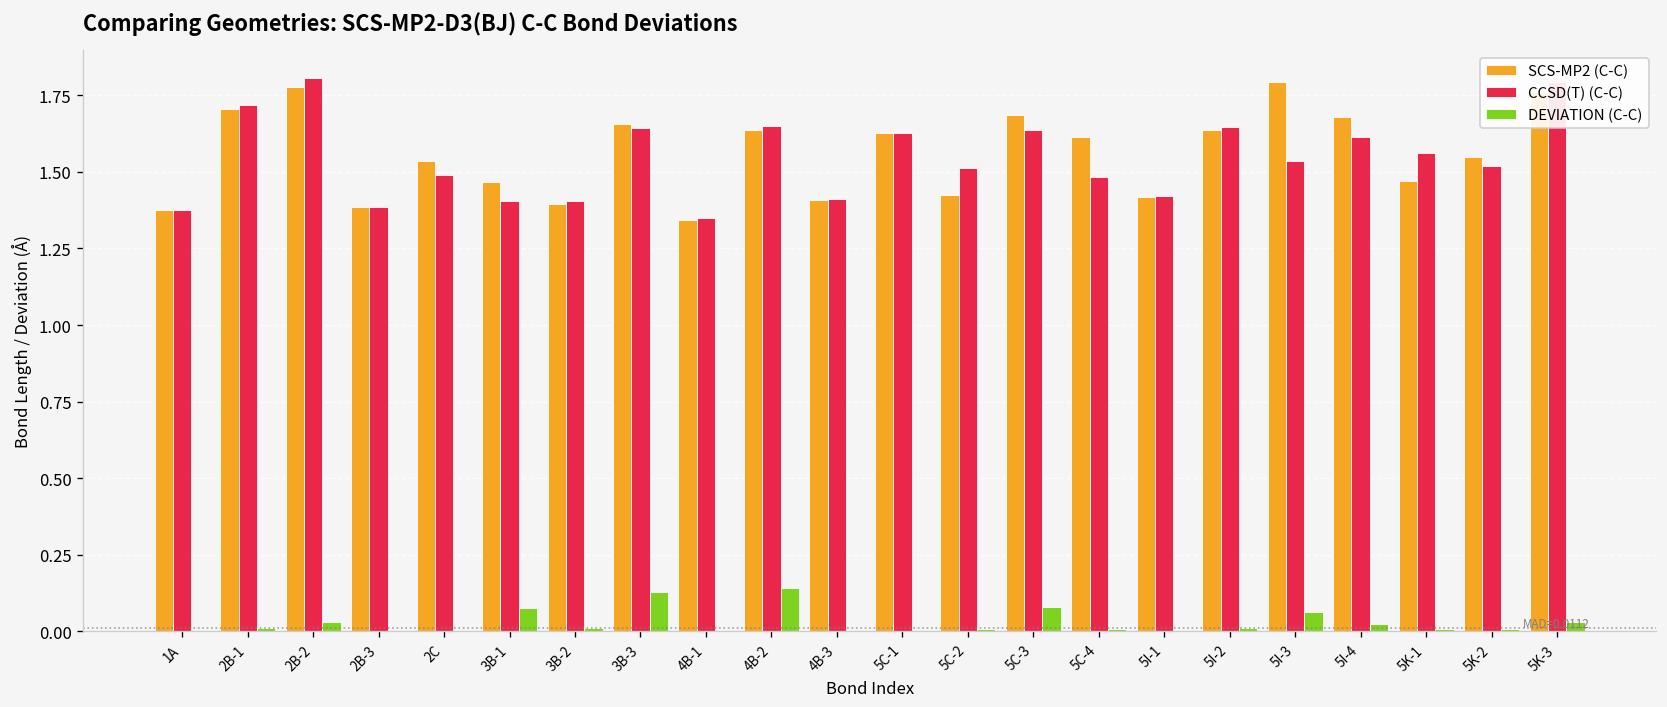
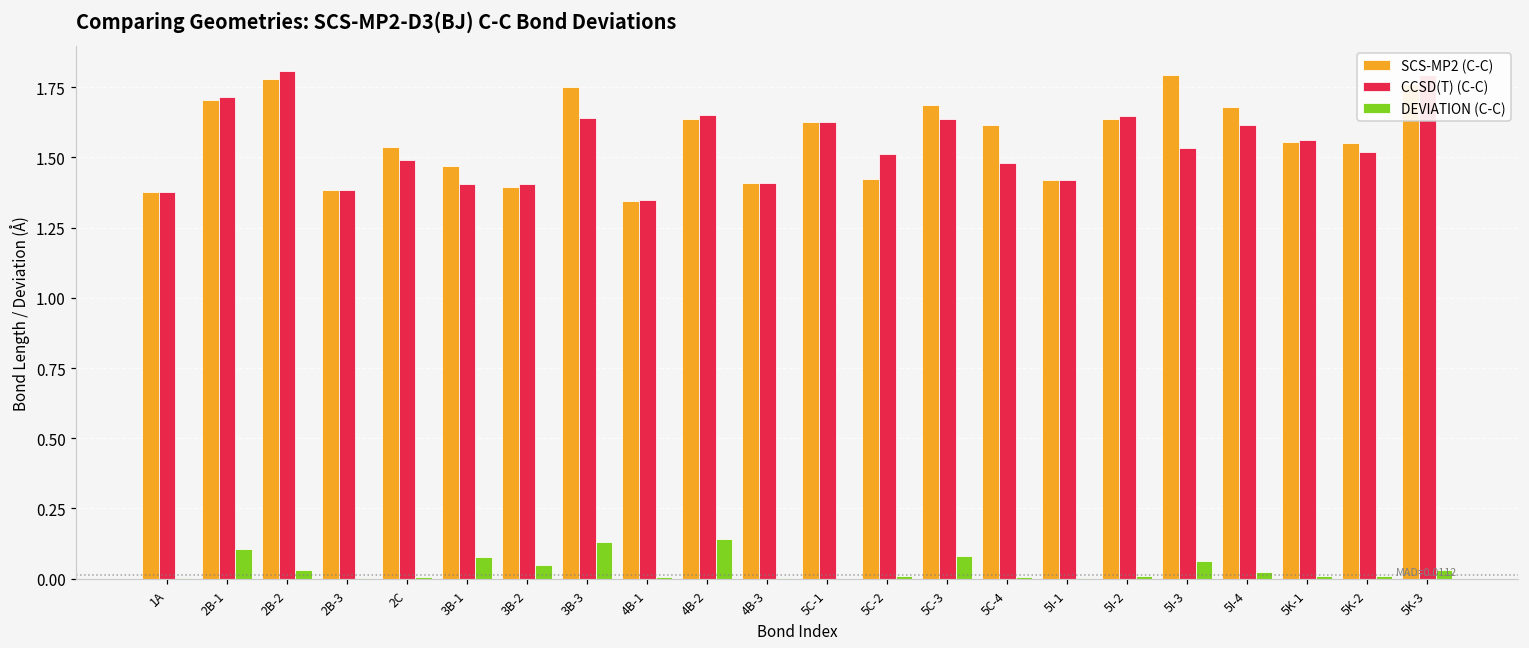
  {
    "SCS-MP2 (C-C)": {
      "1A": 1.38,
      "2B-1": 1.71,
      "2B-2": 1.78,
      "2B-3": 1.38,
      "2C": 1.54,
      "3B-1": 1.47,
      "3B-2": 1.40,
-     "3B-3": 1.66,
+     "3B-3": 1.75,
      "4B-1": 1.34,
      "4B-2": 1.64,
      "4B-3": 1.41,
      "5C-1": 1.63,
      "5C-2": 1.43,
      "5C-3": 1.69,
      "5C-4": 1.61,
      "5I-1": 1.42,
      "5I-2": 1.64,
      "5I-3": 1.79,
      "5I-4": 1.68,
-     "5K-1": 1.47,
+     "5K-1": 1.56,
      "5K-2": 1.55
    },
    "CCSD(T) (C-C)": {
      "1A": 1.38,
      "2B-1": 1.72,
      "2B-2": 1.81,
      "2B-3": 1.39,
      "2C": 1.49,
      "3B-1": 1.41,
      "3B-2": 1.41,
      "3B-3": 1.64,
      "4B-1": 1.35,
      "4B-2": 1.65,
      "4B-3": 1.41,
      "5C-1": 1.63,
      "5C-2": 1.51,
      "5C-3": 1.64,
      "5C-4": 1.48,
      "5I-1": 1.42,
      "5I-2": 1.65,
      "5I-3": 1.54,
      "5I-4": 1.62,
      "5K-1": 1.56,
      "5K-2": 1.52
    },
    "DEVIATION (C-C)": {
-     "2B-1": 0.01,
+     "2B-1": 0.11,
      "2B-2": 0.03,
      "3B-1": 0.08,
-     "3B-2": 0.01,
+     "3B-2": 0.05,
      "3B-3": 0.13,
      "4B-2": 0.14,
      "5C-1": 0.00,
      "5C-3": 0.08,
      "5I-2": 0.01,
      "5I-3": 0.06,
      "5I-4": 0.02,
      "5K-3": 0.03
    }
  }
